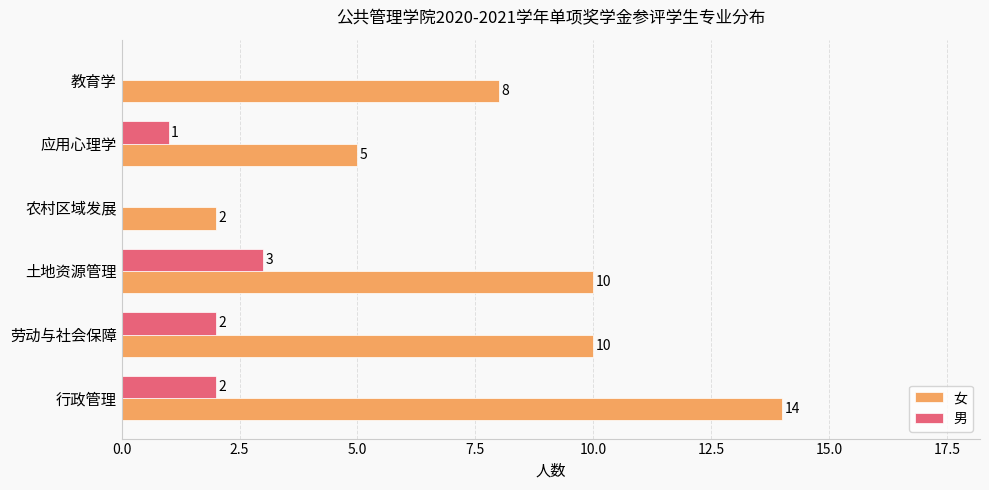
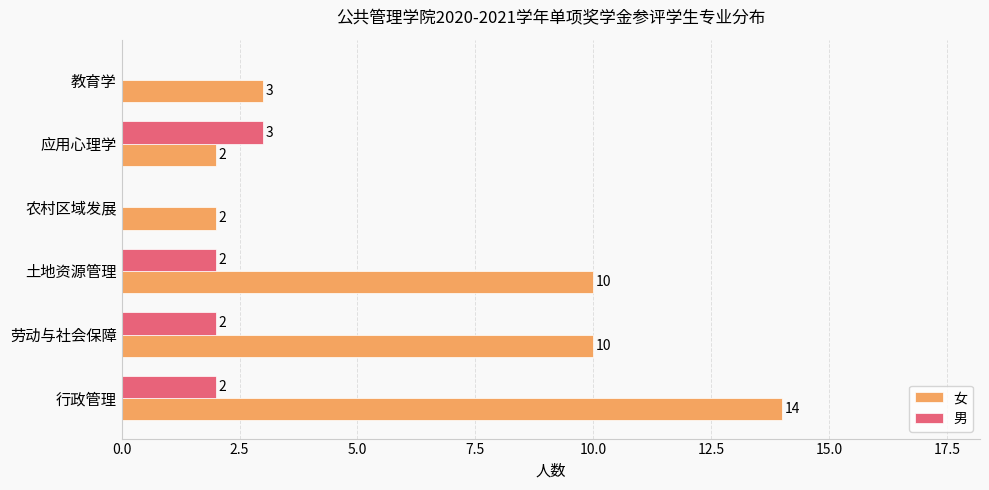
  {
    "女": {
-     "教育学": 8,
-     "应用心理学": 5,
+     "教育学": 3,
+     "应用心理学": 2,
      "农村区域发展": 2,
      "土地资源管理": 10,
      "劳动与社会保障": 10,
      "行政管理": 14
    },
    "男": {
-     "应用心理学": 1,
-     "土地资源管理": 3,
+     "应用心理学": 3,
+     "土地资源管理": 2,
      "劳动与社会保障": 2,
      "行政管理": 2
    }
  }
